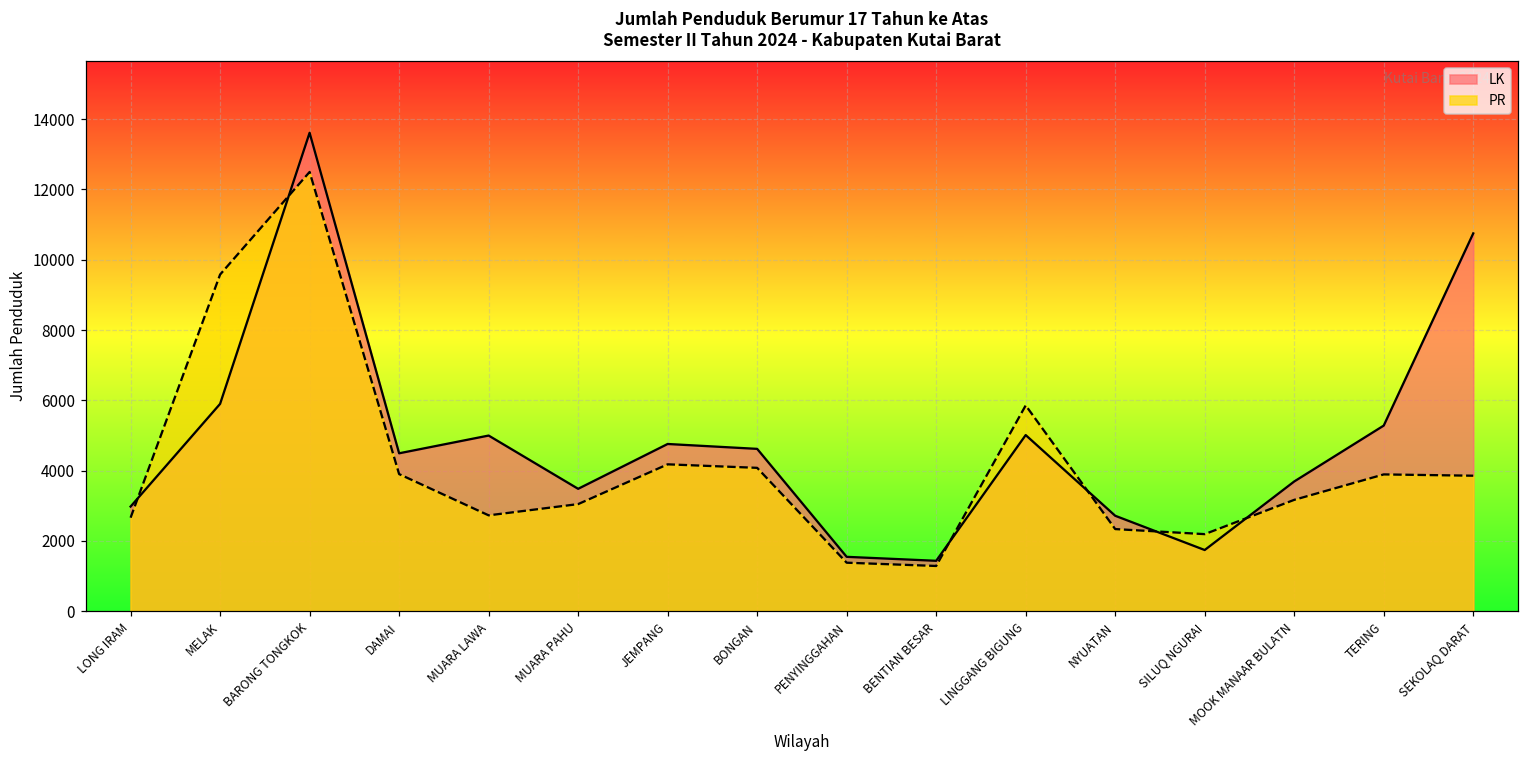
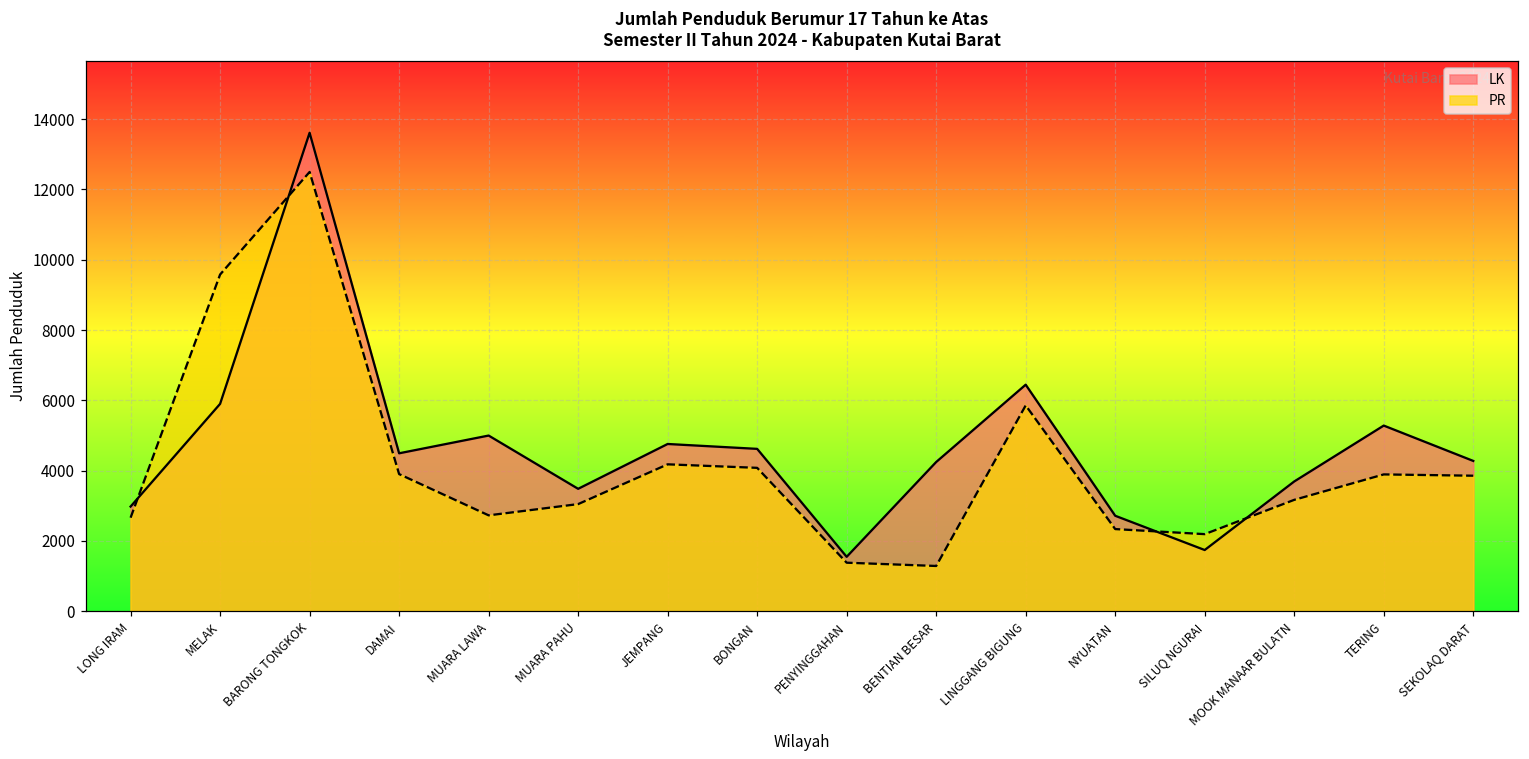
  {
    "LK": {
      "LONG IRAM": 3000,
      "MELAK": 5900,
      "BARONG TONGKOK": 13600,
      "DAMAI": 4500,
      "MUARA LAWA": 5000,
      "MUARA PAHU": 3500,
      "JEMPANG": 4800,
      "BONGAN": 4600,
      "PENYINGGAHAN": 1500,
-     "BENTIAN BESAR": 1400,
-     "LINGGANG BIGUNG": 5000,
+     "BENTIAN BESAR": 4200,
+     "LINGGANG BIGUNG": 6400,
      "NYUATAN": 2700,
      "SILUQ NGURAI": 1700,
      "MOOK MANAAR BULATN": 3700,
      "TERING": 5300,
-     "SEKOLAQ DARAT": 10800
+     "SEKOLAQ DARAT": 4300
    },
    "PR": {
      "LONG IRAM": 2700,
      "MELAK": 9600,
      "BARONG TONGKOK": 12500,
      "DAMAI": 3900,
      "MUARA LAWA": 2700,
      "MUARA PAHU": 3000,
      "JEMPANG": 4200,
      "BONGAN": 4100,
      "PENYINGGAHAN": 1400,
      "BENTIAN BESAR": 1300,
      "LINGGANG BIGUNG": 5900,
      "NYUATAN": 2300,
      "SILUQ NGURAI": 2200,
      "MOOK MANAAR BULATN": 3200,
      "TERING": 3900,
      "SEKOLAQ DARAT": 3900
    }
  }
